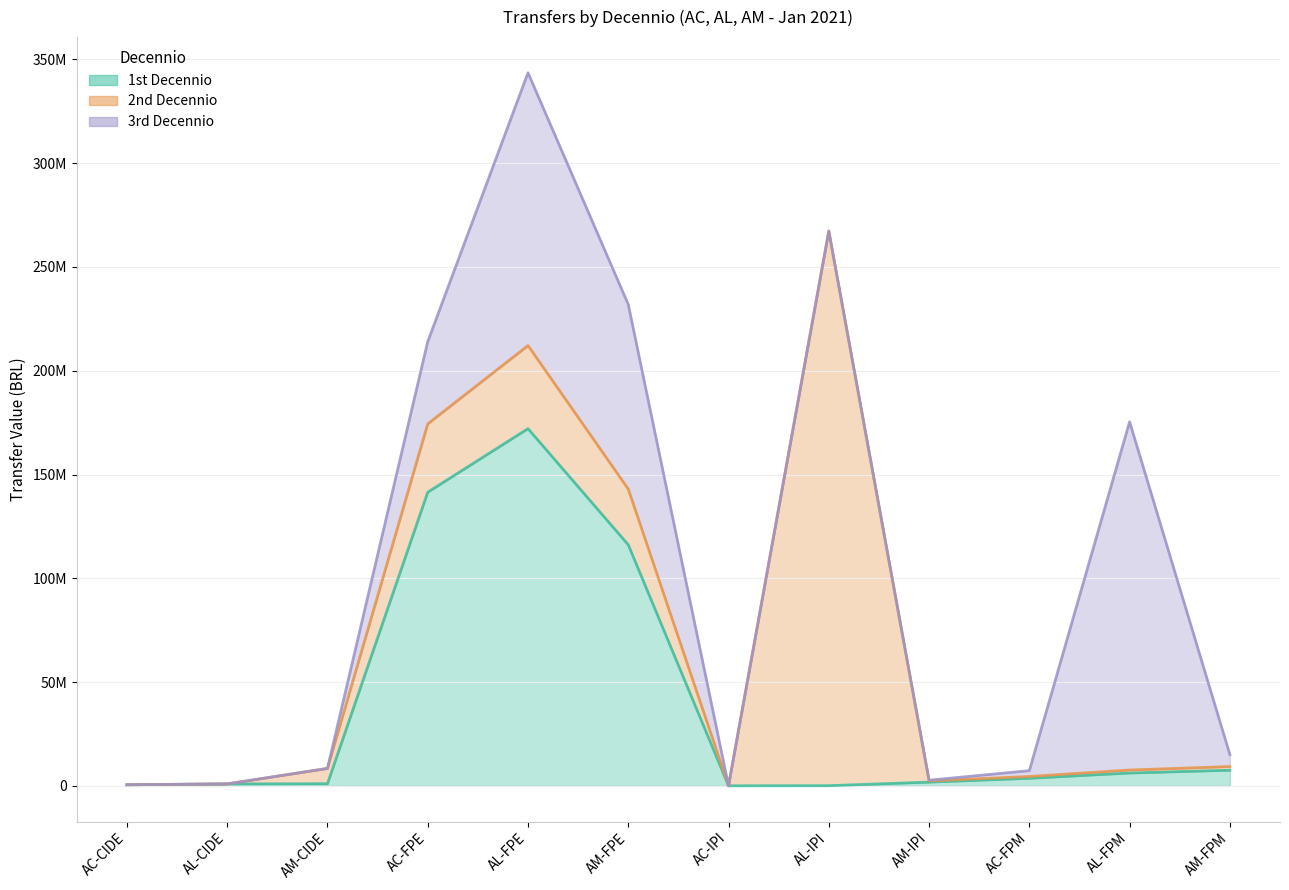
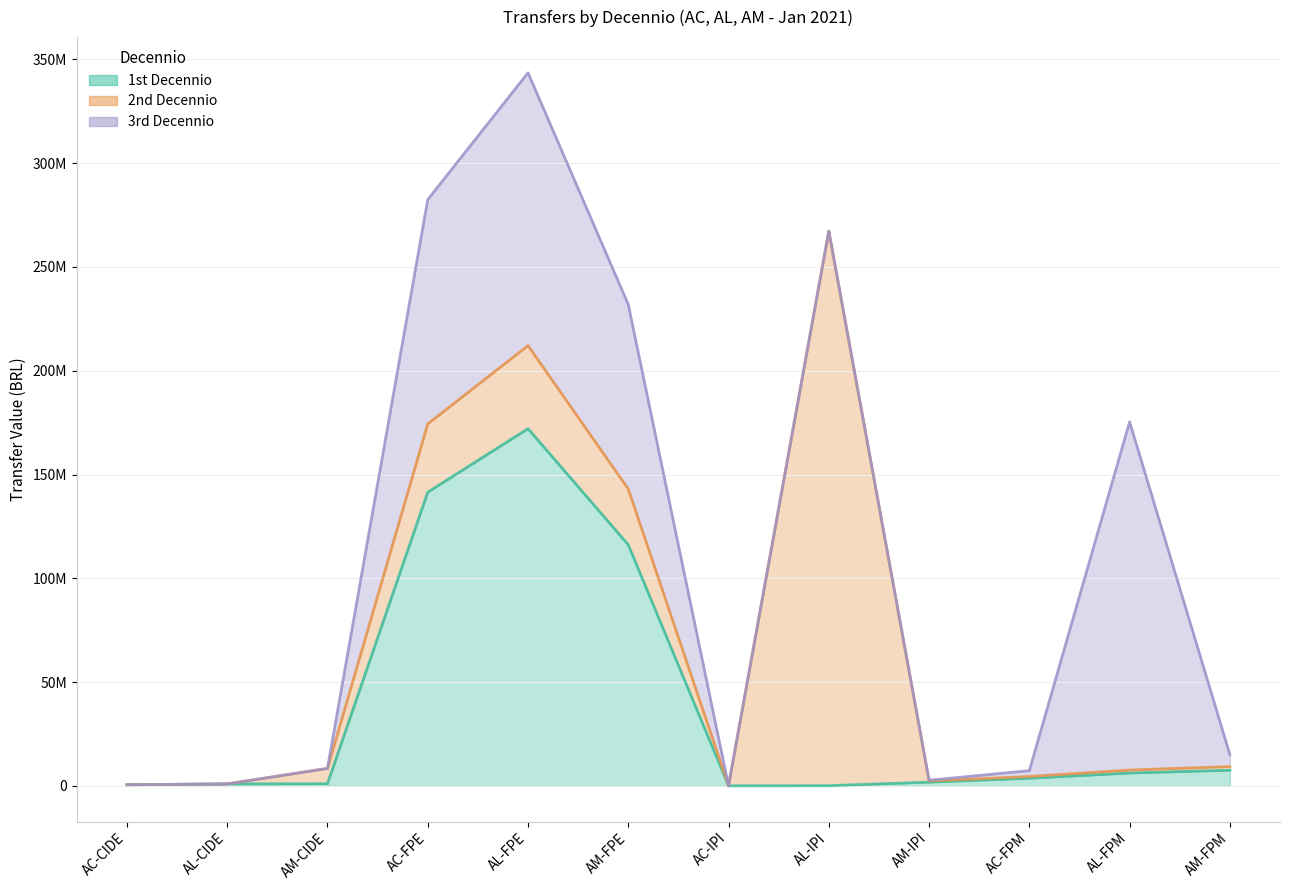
  {
    "1st Decennio": {
      "AM-CIDE": 1000000,
      "AC-FPE": 141000000,
      "AL-FPE": 172000000,
      "AM-FPE": 116000000,
      "AL-IPI": 0,
      "AL-FPM": 6000000,
      "AM-FPM": 8000000
    },
    "2nd Decennio": {
      "AC-FPE": 33000000,
      "AL-FPE": 40000000,
      "AM-FPE": 27000000,
      "AL-FPM": 1000000,
      "AM-FPM": 2000000
    },
    "3rd Decennio": {
-     "AC-FPE": 40000000,
+     "AC-FPE": 108000000,
      "AL-FPE": 131000000,
      "AM-FPE": 89000000,
      "AC-FPM": 3000000,
      "AL-FPM": 168000000,
      "AM-FPM": 6000000
    }
  }
